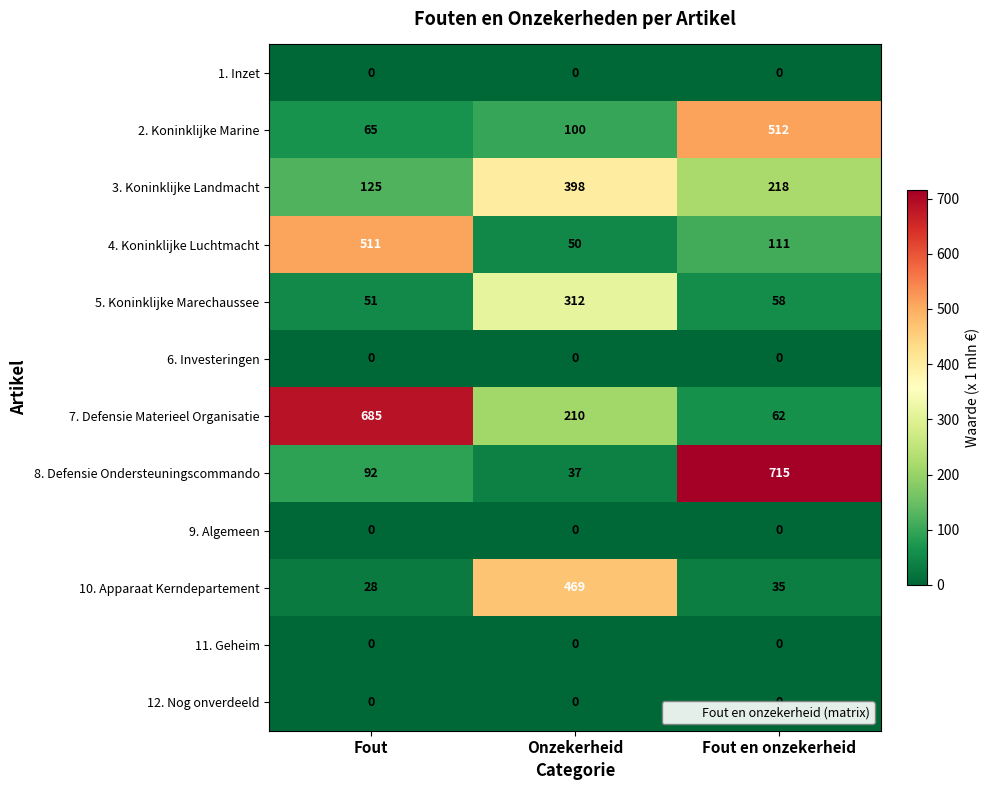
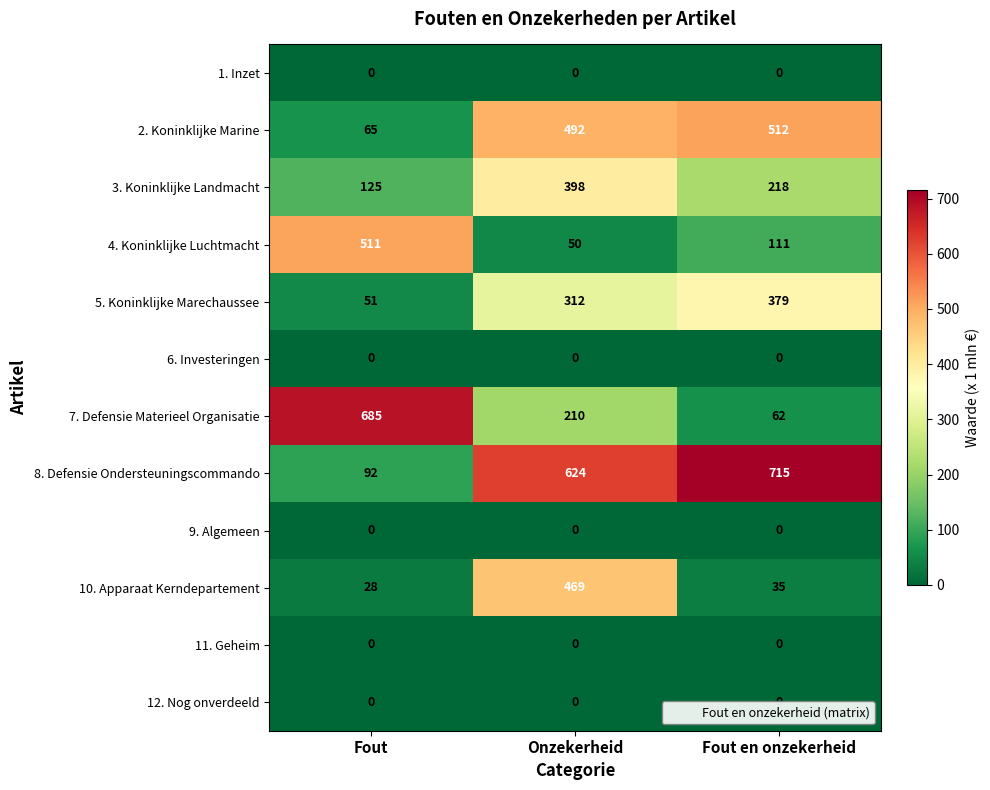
  {
    "1. Inzet": {
      "Fout": 0,
      "Onzekerheid": 0,
      "Fout en onzekerheid": 0
    },
    "2. Koninklijke Marine": {
      "Fout": 65,
-     "Onzekerheid": 100,
+     "Onzekerheid": 492,
      "Fout en onzekerheid": 512
    },
    "3. Koninklijke Landmacht": {
      "Fout": 125,
      "Onzekerheid": 398,
      "Fout en onzekerheid": 218
    },
    "4. Koninklijke Luchtmacht": {
      "Fout": 511,
      "Onzekerheid": 50,
      "Fout en onzekerheid": 111
    },
    "5. Koninklijke Marechaussee": {
      "Fout": 51,
      "Onzekerheid": 312,
-     "Fout en onzekerheid": 58
+     "Fout en onzekerheid": 379
    },
    "6. Investeringen": {
      "Fout": 0,
      "Onzekerheid": 0,
      "Fout en onzekerheid": 0
    },
    "7. Defensie Materieel Organisatie": {
      "Fout": 685,
      "Onzekerheid": 210,
      "Fout en onzekerheid": 62
    },
    "8. Defensie Ondersteuningscommando": {
      "Fout": 92,
-     "Onzekerheid": 37,
+     "Onzekerheid": 624,
      "Fout en onzekerheid": 715
    },
    "9. Algemeen": {
      "Fout": 0,
      "Onzekerheid": 0,
      "Fout en onzekerheid": 0
    },
    "10. Apparaat Kerndepartement": {
      "Fout": 28,
      "Onzekerheid": 469,
      "Fout en onzekerheid": 35
    },
    "11. Geheim": {
      "Fout": 0,
      "Onzekerheid": 0,
      "Fout en onzekerheid": 0
    },
    "12. Nog onverdeeld": {
      "Fout": 0,
      "Onzekerheid": 0
    }
  }
